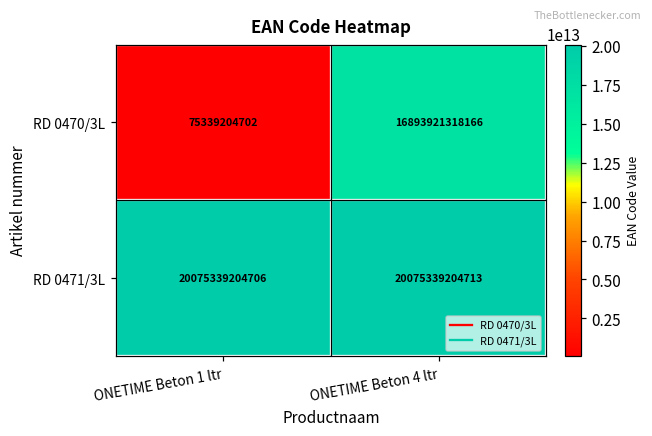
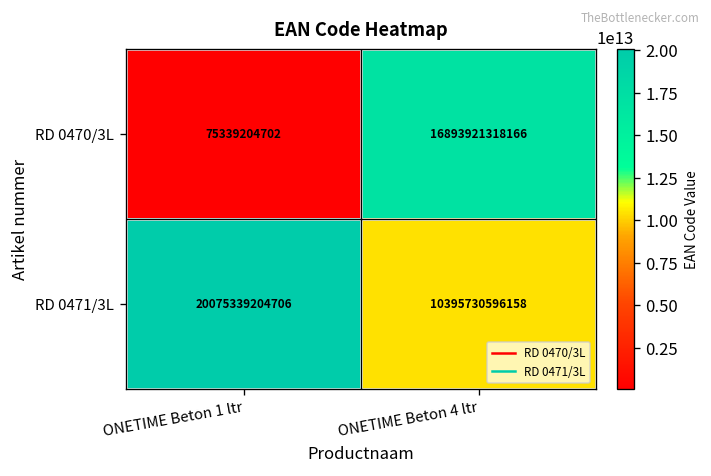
  {
    "RD 0470/3L": {
      "ONETIME Beton 1 ltr": 75339204702,
      "ONETIME Beton 4 ltr": 16893921318166
    },
    "RD 0471/3L": {
      "ONETIME Beton 1 ltr": 20075339204706,
-     "ONETIME Beton 4 ltr": 20075339204713
+     "ONETIME Beton 4 ltr": 10395730596158
    }
  }
